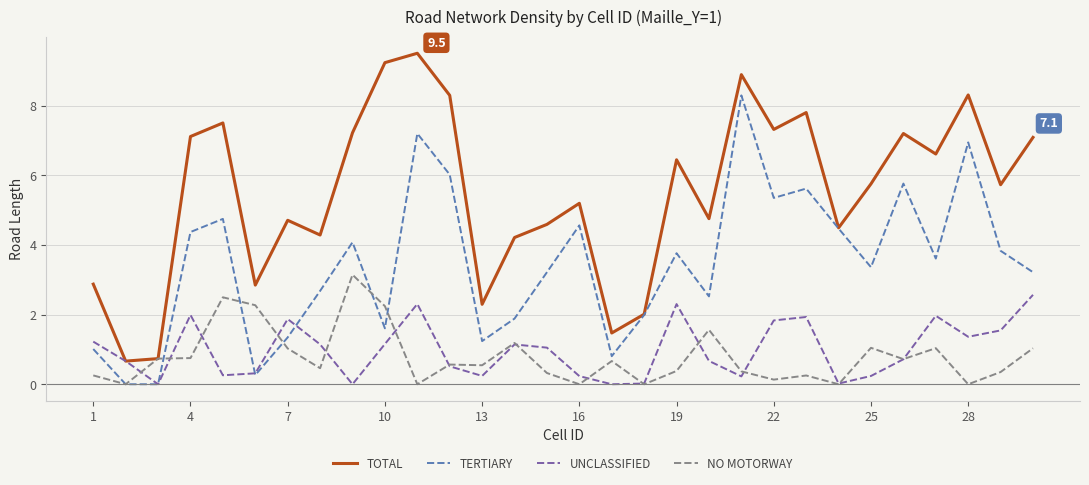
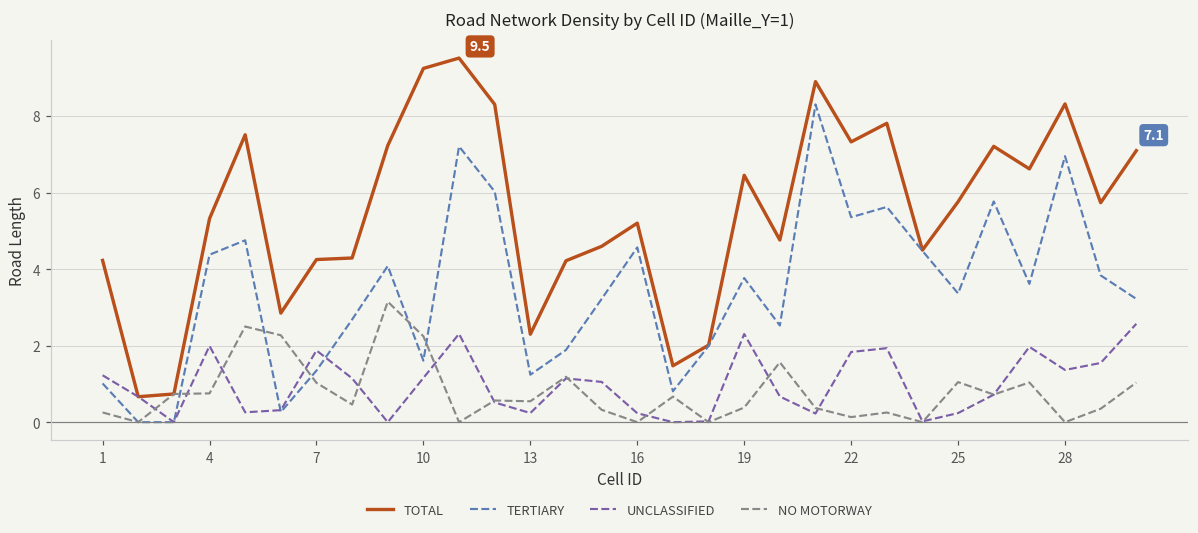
  {
    "TOTAL": {
-     "1": 2.9,
-     "4": 7.1,
-     "7": 4.7,
+     "1": 4.2,
+     "4": 5.3,
+     "7": 4.2,
      "10": 9.2,
      "13": 2.3,
      "16": 5.2,
      "19": 6.5,
      "22": 7.3,
      "25": 5.8,
      "28": 8.3
    }
  }
